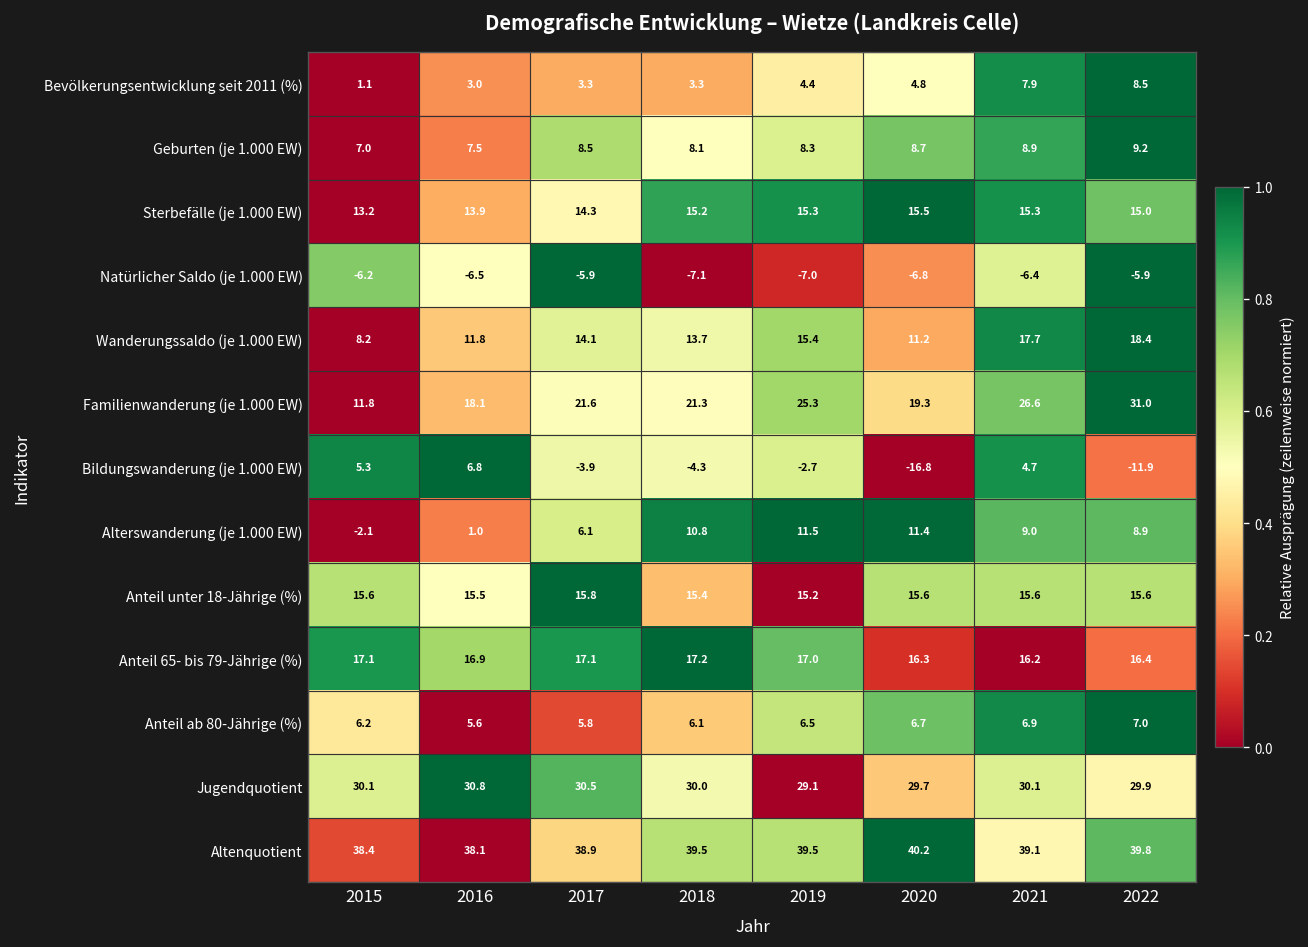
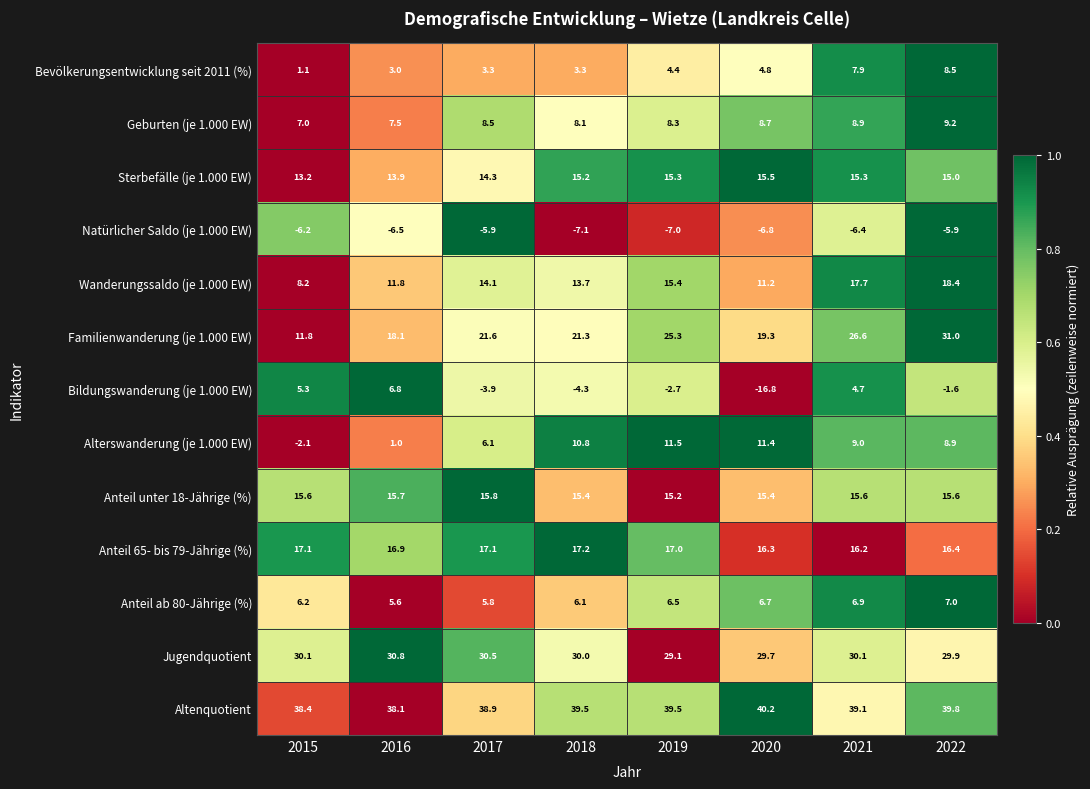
  {
    "Bevölkerungsentwicklung seit 2011 (%)": {
      "2015": 1.1,
      "2016": 3.0,
      "2017": 3.3,
      "2018": 3.3,
      "2019": 4.4,
      "2020": 4.8,
      "2021": 7.9,
      "2022": 8.5
    },
    "Geburten (je 1.000 EW)": {
      "2015": 7.0,
      "2016": 7.5,
      "2017": 8.5,
      "2018": 8.1,
      "2019": 8.3,
      "2020": 8.7,
      "2021": 8.9,
      "2022": 9.2
    },
    "Sterbefälle (je 1.000 EW)": {
      "2015": 13.2,
      "2016": 13.9,
      "2017": 14.3,
      "2018": 15.2,
      "2019": 15.3,
      "2020": 15.5,
      "2021": 15.3,
      "2022": 15.0
    },
    "Natürlicher Saldo (je 1.000 EW)": {
      "2015": -6.2,
      "2016": -6.5,
      "2017": -5.9,
      "2018": -7.1,
      "2019": -7.0,
      "2020": -6.8,
      "2021": -6.4,
      "2022": -5.9
    },
    "Wanderungssaldo (je 1.000 EW)": {
      "2015": 8.2,
      "2016": 11.8,
      "2017": 14.1,
      "2018": 13.7,
      "2019": 15.4,
      "2020": 11.2,
      "2021": 17.7,
      "2022": 18.4
    },
    "Familienwanderung (je 1.000 EW)": {
      "2015": 11.8,
      "2016": 18.1,
      "2017": 21.6,
      "2018": 21.3,
      "2019": 25.3,
      "2020": 19.3,
      "2021": 26.6,
      "2022": 31.0
    },
    "Bildungswanderung (je 1.000 EW)": {
      "2015": 5.3,
      "2016": 6.8,
      "2017": -3.9,
      "2018": -4.3,
      "2019": -2.7,
      "2020": -16.8,
      "2021": 4.7,
-     "2022": -11.9
+     "2022": -1.6
    },
    "Alterswanderung (je 1.000 EW)": {
      "2015": -2.1,
      "2016": 1.0,
      "2017": 6.1,
      "2018": 10.8,
      "2019": 11.5,
      "2020": 11.4,
      "2021": 9.0,
      "2022": 8.9
    },
    "Anteil unter 18-Jährige (%)": {
      "2015": 15.6,
-     "2016": 15.5,
+     "2016": 15.7,
      "2017": 15.8,
      "2018": 15.4,
      "2019": 15.2,
-     "2020": 15.6,
+     "2020": 15.4,
      "2021": 15.6,
      "2022": 15.6
    },
    "Anteil 65- bis 79-Jährige (%)": {
      "2015": 17.1,
      "2016": 16.9,
      "2017": 17.1,
      "2018": 17.2,
      "2019": 17.0,
      "2020": 16.3,
      "2021": 16.2,
      "2022": 16.4
    },
    "Anteil ab 80-Jährige (%)": {
      "2015": 6.2,
      "2016": 5.6,
      "2017": 5.8,
      "2018": 6.1,
      "2019": 6.5,
      "2020": 6.7,
      "2021": 6.9,
      "2022": 7.0
    },
    "Jugendquotient": {
      "2015": 30.1,
      "2016": 30.8,
      "2017": 30.5,
      "2018": 30.0,
      "2019": 29.1,
      "2020": 29.7,
      "2021": 30.1,
      "2022": 29.9
    },
    "Altenquotient": {
      "2015": 38.4,
      "2016": 38.1,
      "2017": 38.9,
      "2018": 39.5,
      "2019": 39.5,
      "2020": 40.2,
      "2021": 39.1,
      "2022": 39.8
    }
  }
